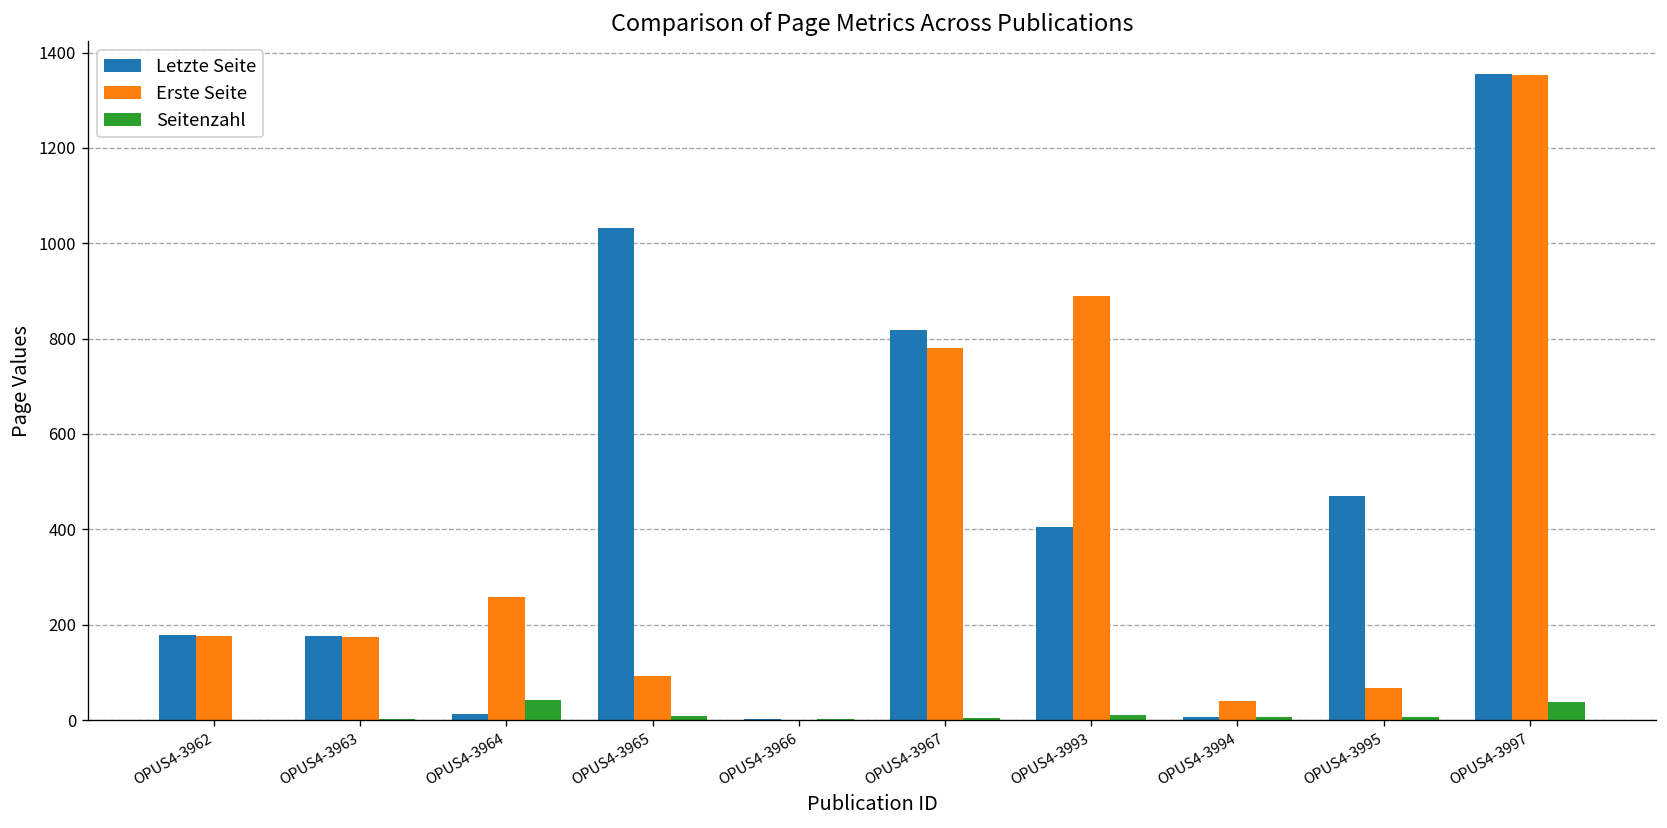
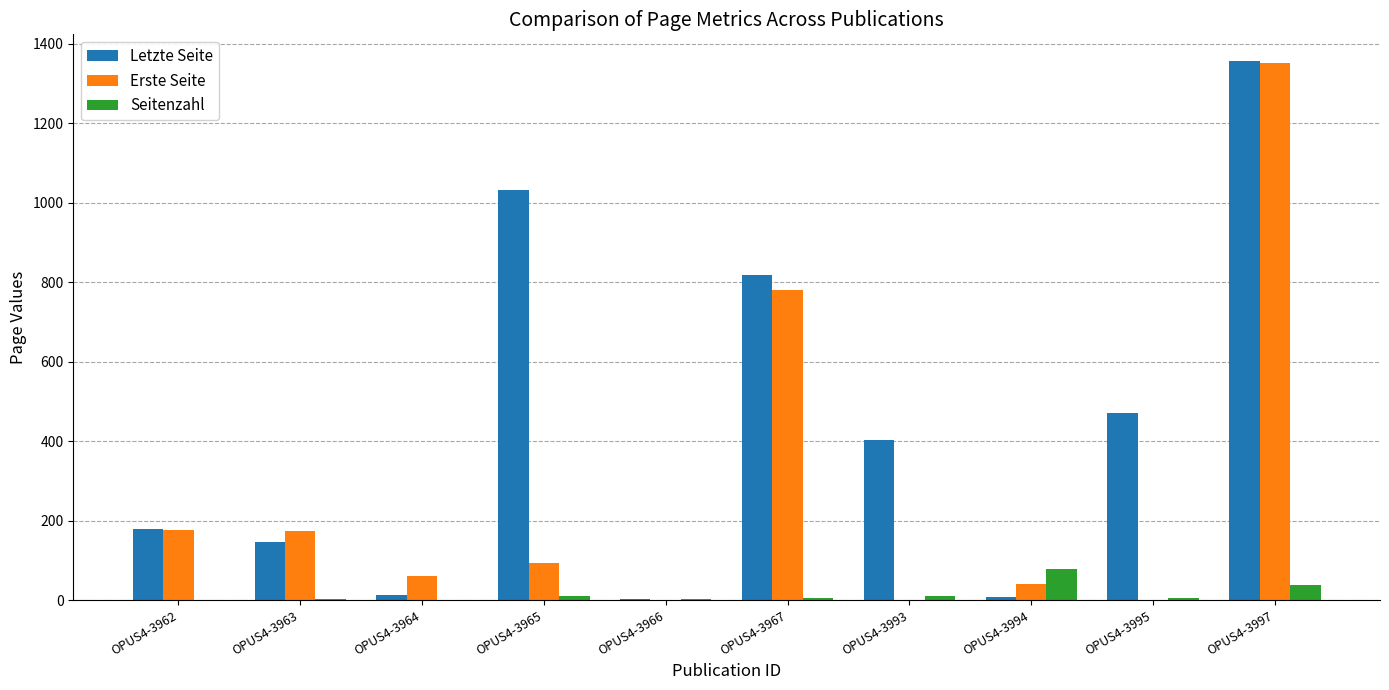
  {
    "Letzte Seite": {
      "OPUS4-3962": 180,
-     "OPUS4-3963": 180,
+     "OPUS4-3963": 150,
      "OPUS4-3964": 10,
      "OPUS4-3965": 1030,
      "OPUS4-3967": 820,
      "OPUS4-3993": 400,
      "OPUS4-3994": 10,
      "OPUS4-3995": 470,
      "OPUS4-3997": 1360
    },
    "Erste Seite": {
      "OPUS4-3962": 180,
      "OPUS4-3963": 170,
-     "OPUS4-3964": 260,
+     "OPUS4-3964": 60,
      "OPUS4-3965": 90,
      "OPUS4-3967": 780,
-     "OPUS4-3993": 890,
+     "OPUS4-3993": 0,
      "OPUS4-3994": 40,
-     "OPUS4-3995": 70,
+     "OPUS4-3995": 0,
      "OPUS4-3997": 1350
    },
    "Seitenzahl": {
-     "OPUS4-3964": 40,
+     "OPUS4-3964": 0,
      "OPUS4-3965": 10,
      "OPUS4-3993": 10,
-     "OPUS4-3994": 10,
+     "OPUS4-3994": 80,
      "OPUS4-3997": 40
    }
  }
